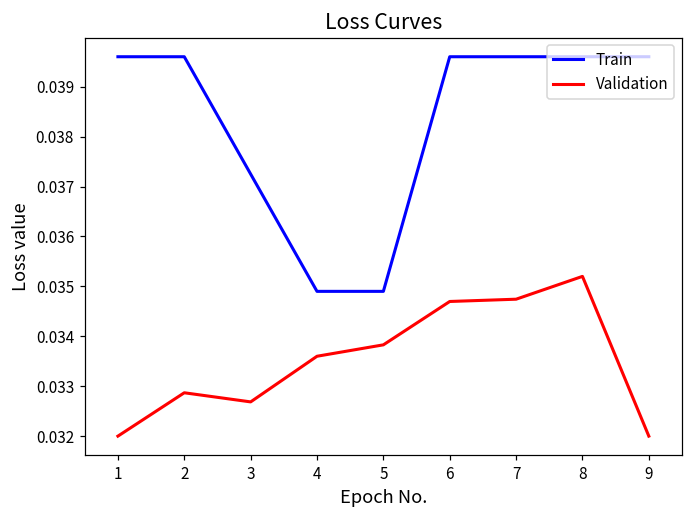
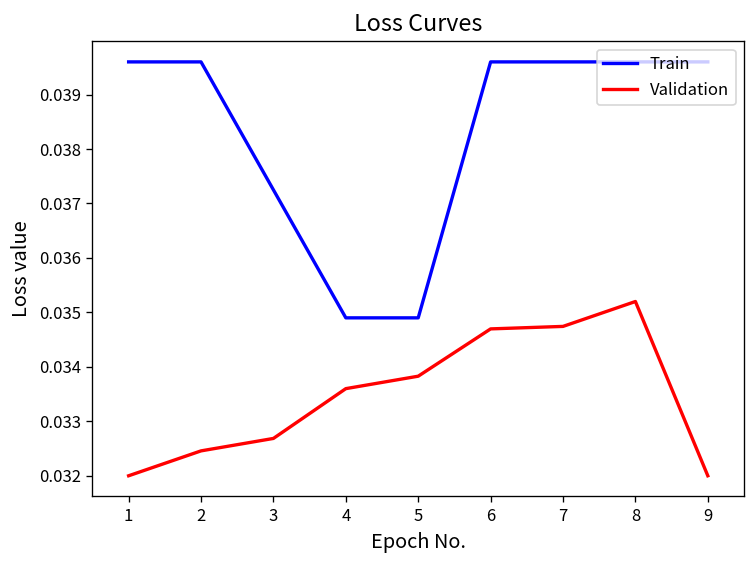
  {
    "Train": {
      "1": 0.0396,
      "2": 0.0396,
      "3": 0.0373,
      "4": 0.0349,
      "5": 0.0349,
      "6": 0.0396,
      "7": 0.0396
    },
    "Validation": {
      "1": 0.0320,
-     "2": 0.0329,
+     "2": 0.0325,
      "3": 0.0327,
      "4": 0.0336,
      "5": 0.0338,
      "6": 0.0347,
      "7": 0.0347,
      "8": 0.0352,
      "9": 0.0320
    }
  }
